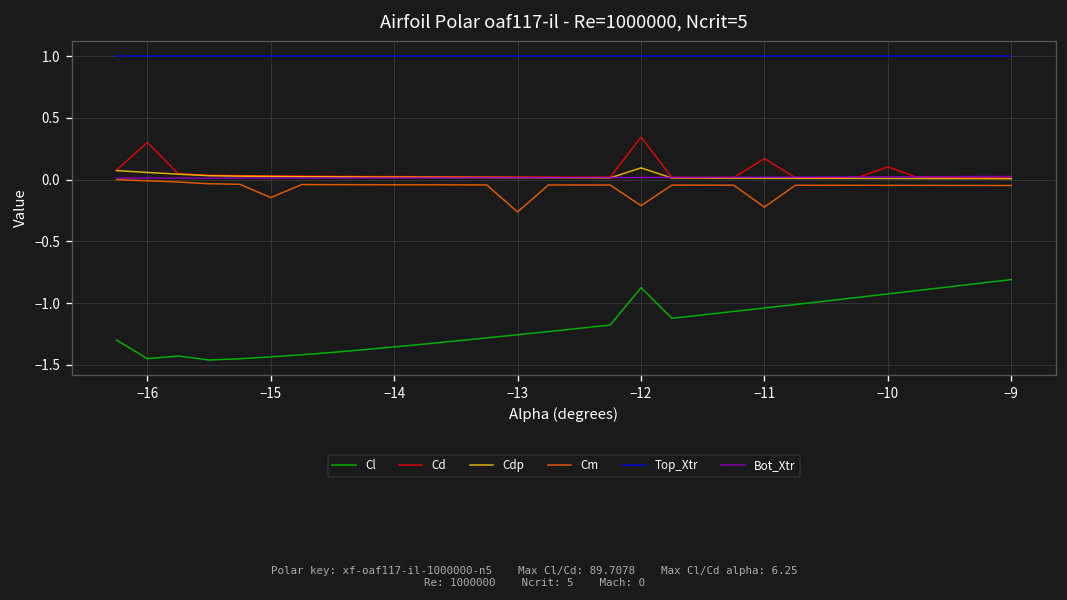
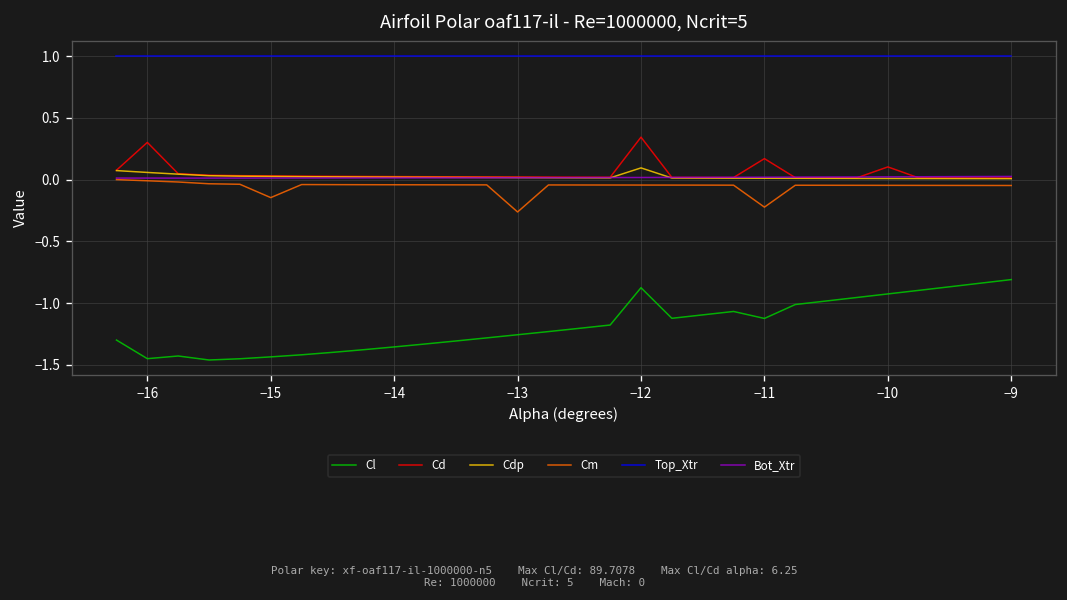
  {
    "Cl": {
      "−16": -1.45,
      "−15": -1.44,
      "−14": -1.36,
      "−13": -1.26,
      "−12": -0.88,
-     "−11": -1.04,
+     "−11": -1.12,
      "−10": -0.93,
      "−9": -0.81
    },
    "Cd": {
      "−16": 0.30,
      "−12": 0.34,
      "−11": 0.17,
      "−10": 0.10
    },
    "Cdp": {
      "−16": 0.06,
      "−12": 0.09
    },
    "Cm": {
      "−15": -0.15,
      "−14": -0.04,
      "−13": -0.26,
-     "−12": -0.21,
+     "−12": -0.04,
      "−11": -0.22,
      "−10": -0.05,
      "−9": -0.05
    },
    "Top_Xtr": {
      "−16": 1.00,
      "−15": 1.00,
      "−14": 1.00,
      "−13": 1.00,
      "−12": 1.00,
      "−11": 1.00,
      "−10": 1.00,
      "−9": 1.00
    },
    "Bot_Xtr": {
      "−12": 0.02
    }
  }
